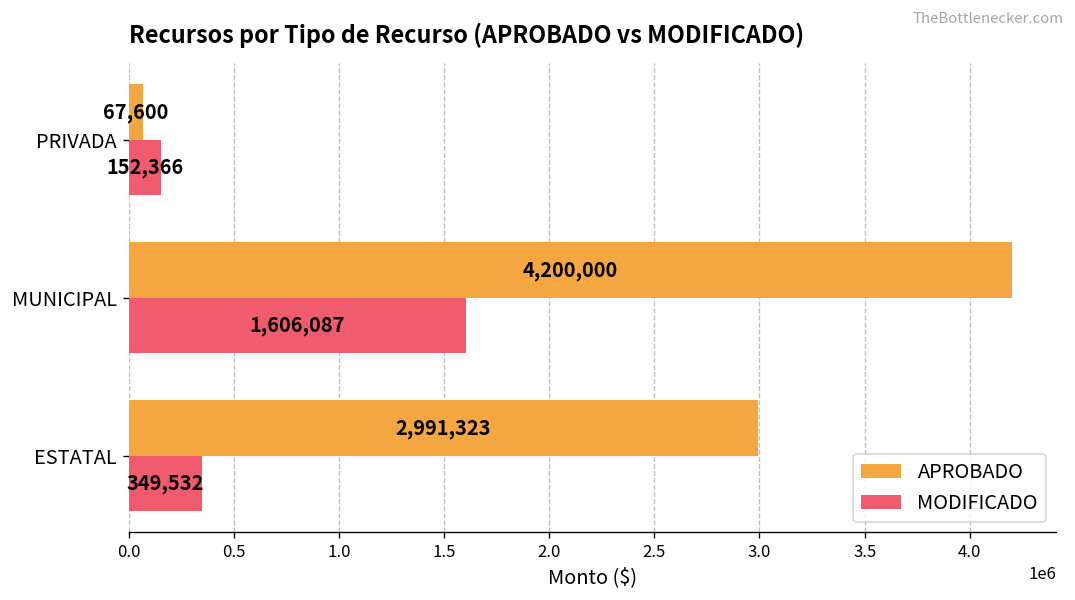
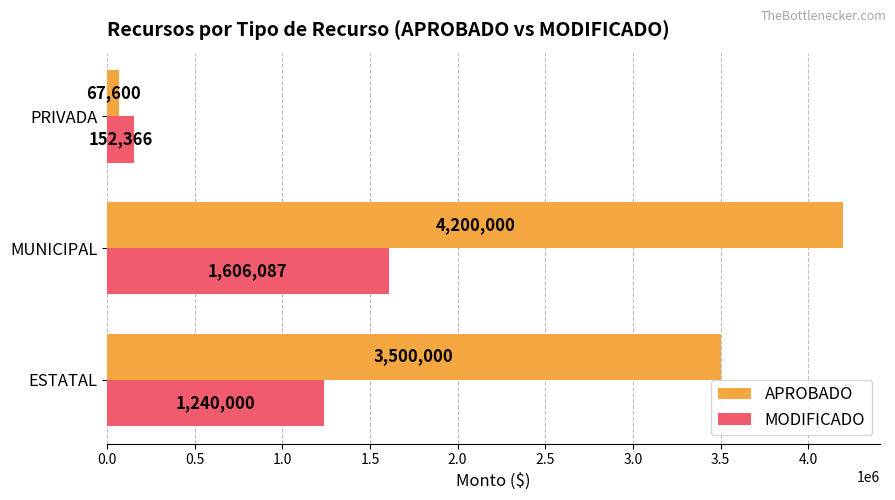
  {
    "APROBADO": {
      "PRIVADA": "67,600",
      "MUNICIPAL": "4,200,000",
-     "ESTATAL": "2,991,323"
+     "ESTATAL": "3,500,000"
    },
    "MODIFICADO": {
      "PRIVADA": "152,366",
      "MUNICIPAL": "1,606,087",
-     "ESTATAL": "349,532"
+     "ESTATAL": "1,240,000"
    }
  }
